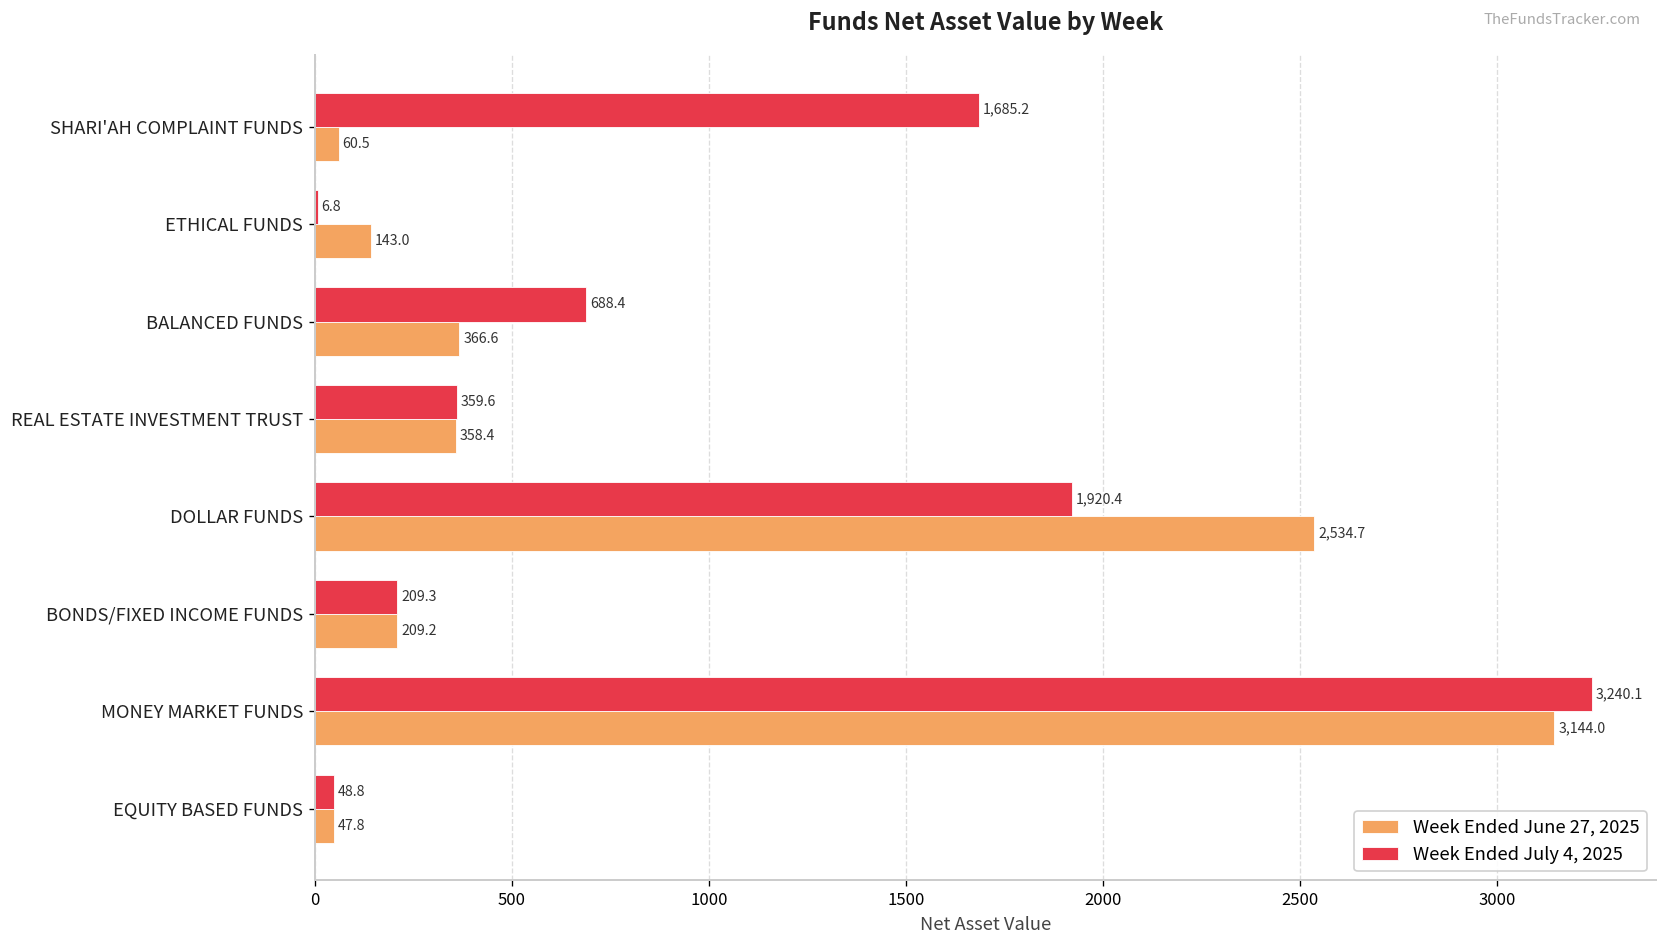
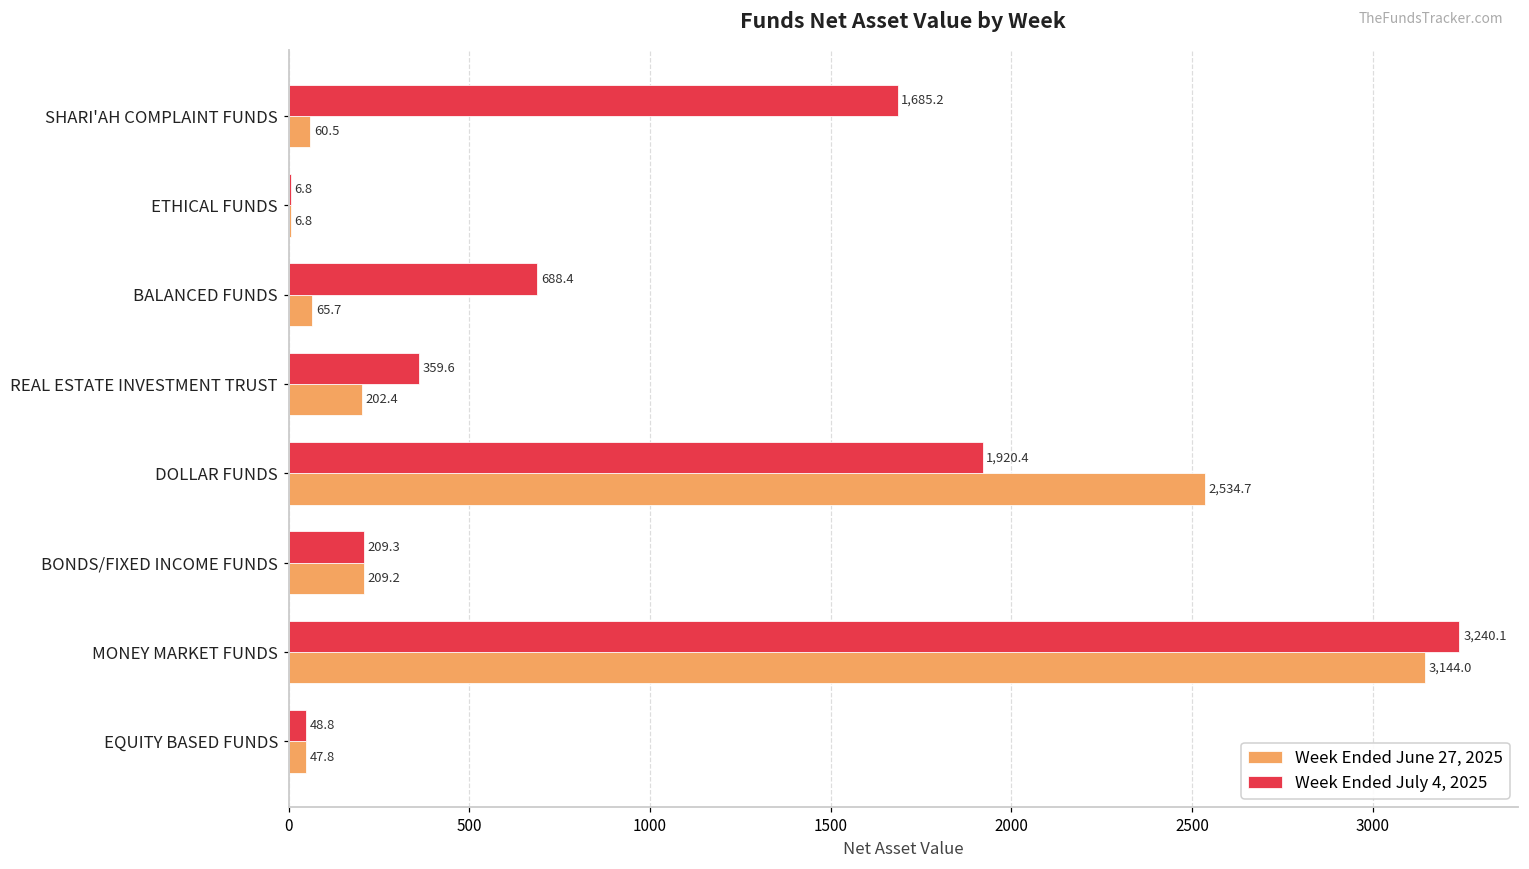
  {
    "Week Ended June 27, 2025": {
      "SHARI'AH COMPLAINT FUNDS": "60.5",
-     "ETHICAL FUNDS": "143.0",
-     "BALANCED FUNDS": "366.6",
-     "REAL ESTATE INVESTMENT TRUST": "358.4",
+     "ETHICAL FUNDS": "6.8",
+     "BALANCED FUNDS": "65.7",
+     "REAL ESTATE INVESTMENT TRUST": "202.4",
      "DOLLAR FUNDS": "2,534.7",
      "BONDS/FIXED INCOME FUNDS": "209.2",
      "MONEY MARKET FUNDS": "3,144.0",
      "EQUITY BASED FUNDS": "47.8"
    },
    "Week Ended July 4, 2025": {
      "SHARI'AH COMPLAINT FUNDS": "1,685.2",
      "ETHICAL FUNDS": "6.8",
      "BALANCED FUNDS": "688.4",
      "REAL ESTATE INVESTMENT TRUST": "359.6",
      "DOLLAR FUNDS": "1,920.4",
      "BONDS/FIXED INCOME FUNDS": "209.3",
      "MONEY MARKET FUNDS": "3,240.1",
      "EQUITY BASED FUNDS": "48.8"
    }
  }
